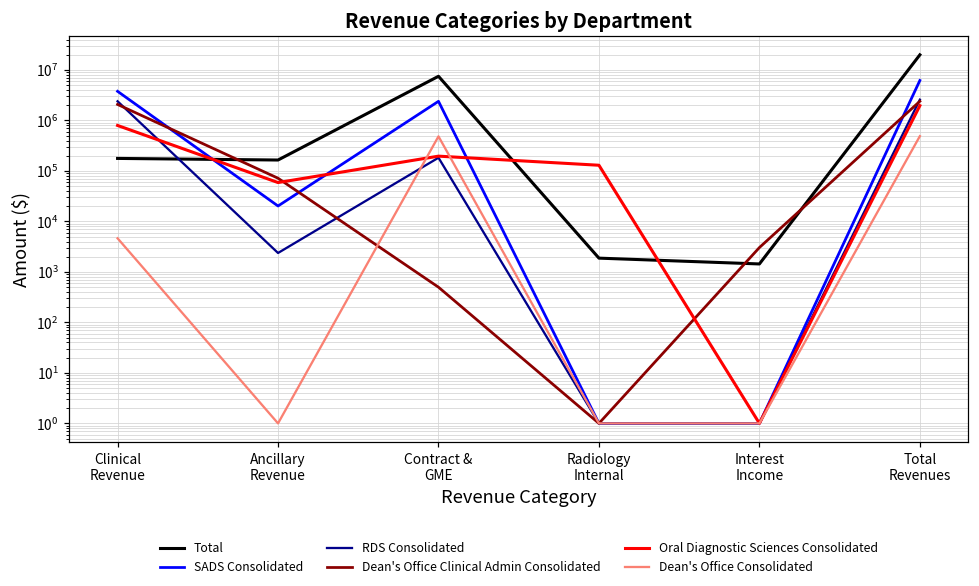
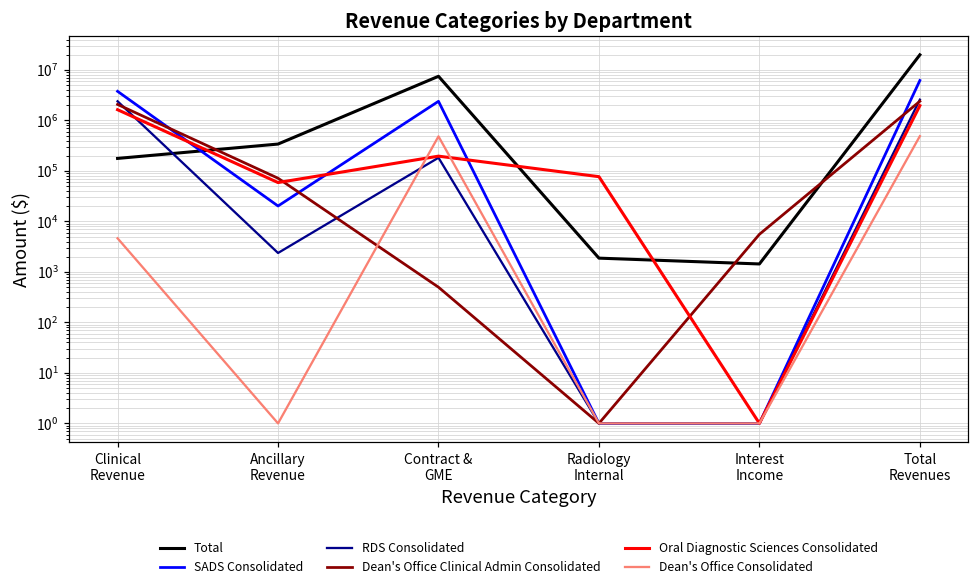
  {
    "Total": {
      "Clinical Revenue": 180000,
-     "Ancillary Revenue": 160000,
+     "Ancillary Revenue": 300000,
      "Contract & GME": 7000000,
      "Radiology Internal": 1900,
      "Interest Income": 1400,
      "Total Revenues": 20000000
    },
    "SADS Consolidated": {
      "Clinical Revenue": 4000000,
      "Ancillary Revenue": 20000,
      "Contract & GME": 2000000,
      "Total Revenues": 6000000
    },
    "RDS Consolidated": {
      "Clinical Revenue": 2000000,
      "Ancillary Revenue": 2000
    },
    "Dean's Office Clinical Admin Consolidated": {
      "Clinical Revenue": 2000000,
      "Ancillary Revenue": 70000,
      "Contract & GME": 500,
-     "Interest Income": 3000
+     "Interest Income": 6000
    },
    "Oral Diagnostic Sciences Consolidated": {
-     "Clinical Revenue": 800000,
+     "Clinical Revenue": 1600000,
      "Ancillary Revenue": 60000,
-     "Radiology Internal": 130000,
+     "Radiology Internal": 80000,
      "Total Revenues": 2000000
    },
    "Dean's Office Consolidated": {
      "Clinical Revenue": 5000,
      "Ancillary Revenue": 1,
      "Contract & GME": 500000,
      "Total Revenues": 500000
    }
  }
